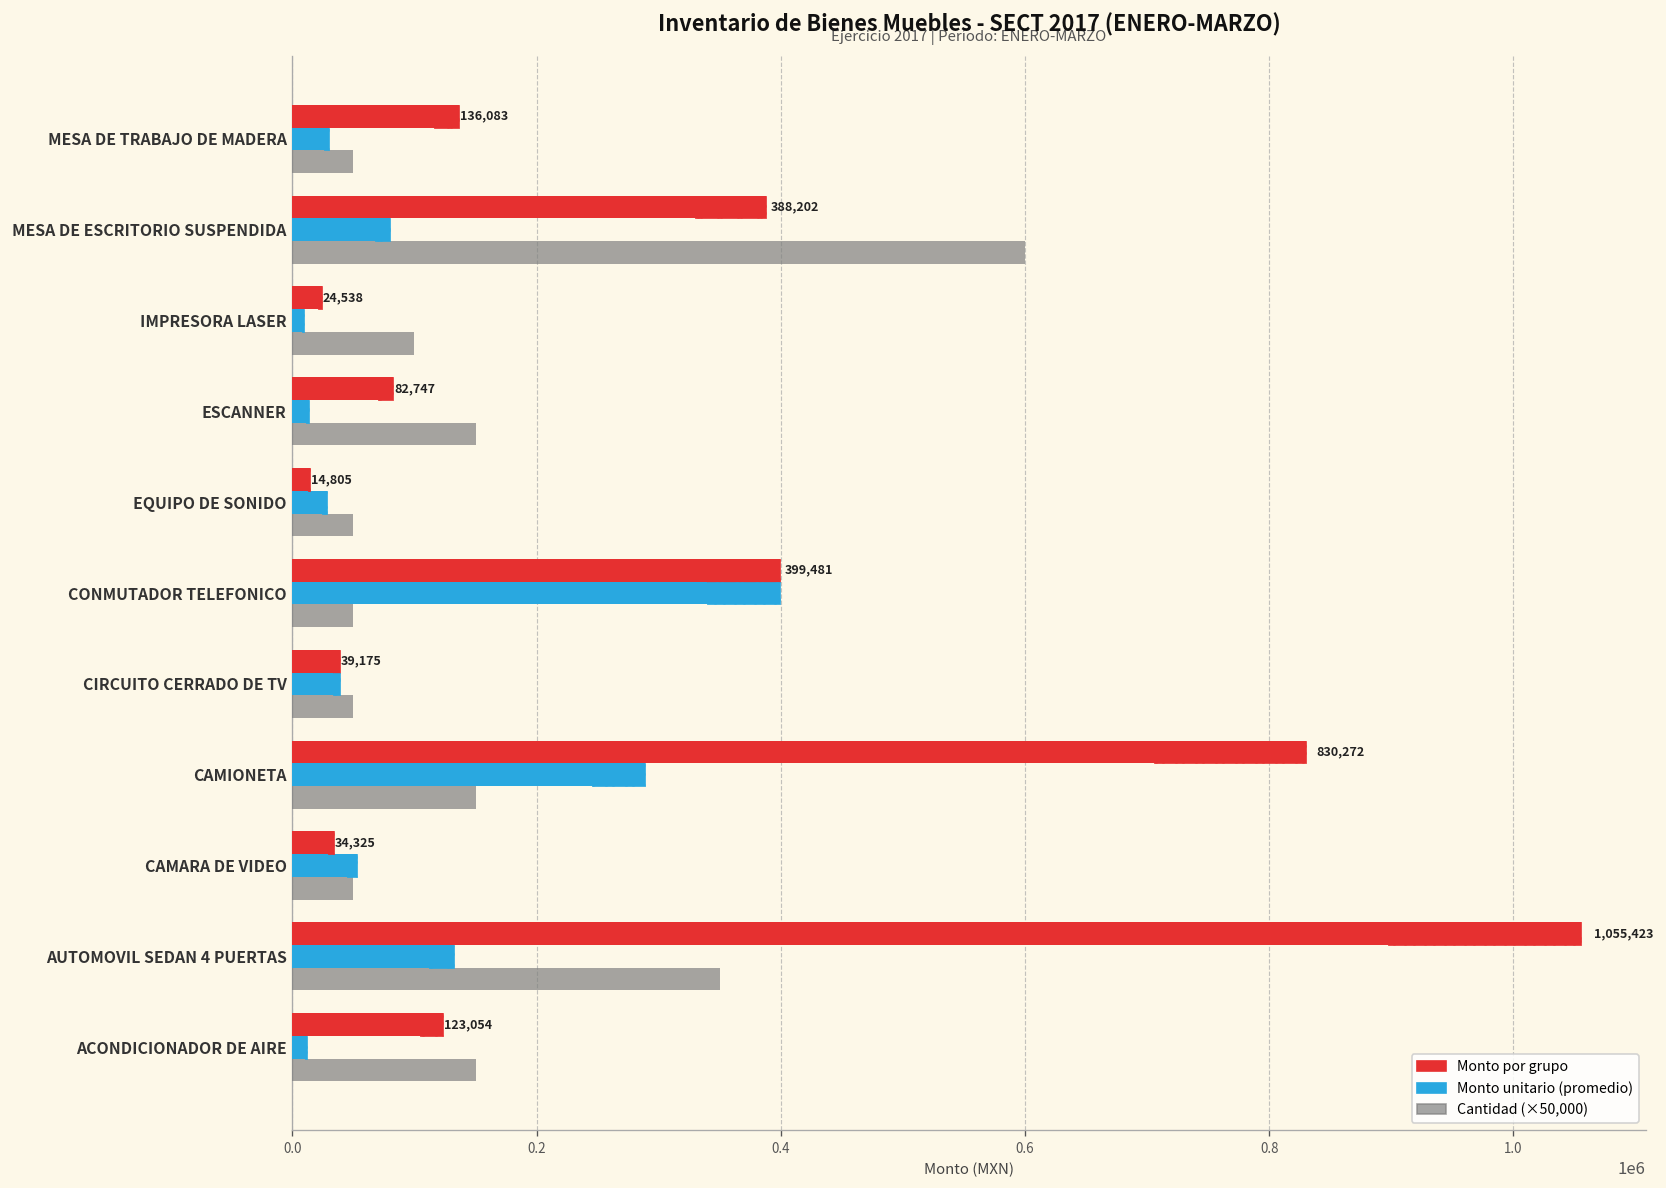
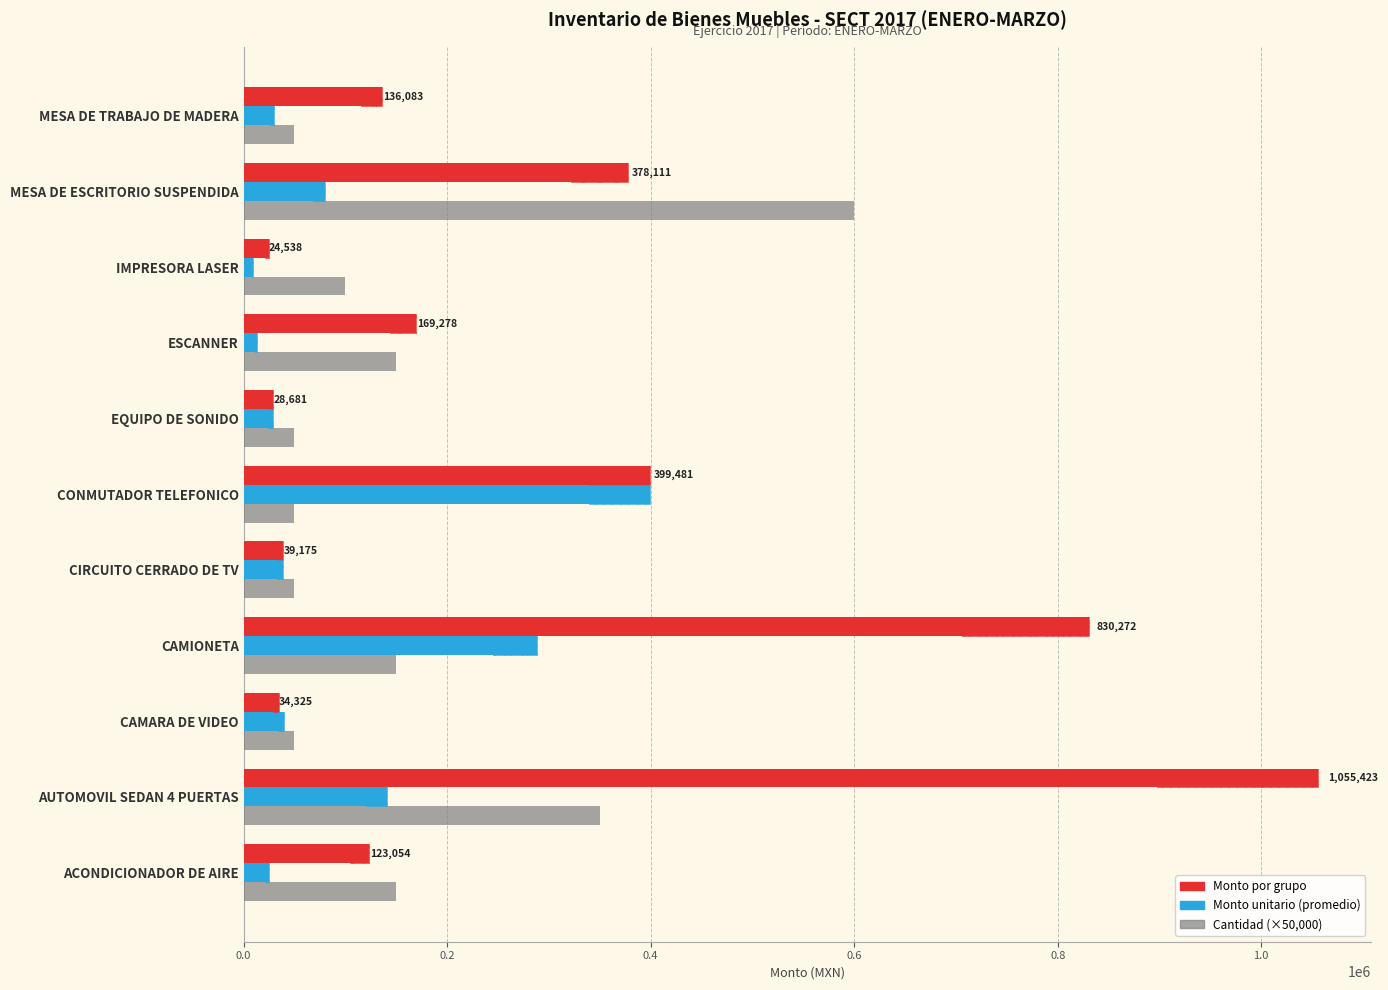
  {
    "Monto por grupo": {
      "MESA DE TRABAJO DE MADERA": "136,083",
-     "MESA DE ESCRITORIO SUSPENDIDA": "388,202",
+     "MESA DE ESCRITORIO SUSPENDIDA": "378,111",
      "IMPRESORA LASER": "24,538",
-     "ESCANNER": "82,747",
-     "EQUIPO DE SONIDO": "14,805",
+     "ESCANNER": "169,278",
+     "EQUIPO DE SONIDO": "28,681",
      "CONMUTADOR TELEFONICO": "399,481",
      "CIRCUITO CERRADO DE TV": "39,175",
      "CAMIONETA": "830,272",
      "CAMARA DE VIDEO": "34,325",
      "AUTOMOVIL SEDAN 4 PUERTAS": "1,055,423",
      "ACONDICIONADOR DE AIRE": "123,054"
    },
    "Monto unitario (promedio)": {
      "MESA DE TRABAJO DE MADERA": "30000",
      "MESA DE ESCRITORIO SUSPENDIDA": "80000",
      "IMPRESORA LASER": "9000",
      "ESCANNER": "13000",
      "CAMIONETA": "288000",
-     "CAMARA DE VIDEO": "53000",
-     "AUTOMOVIL SEDAN 4 PUERTAS": "132000",
-     "ACONDICIONADOR DE AIRE": "12000"
+     "CAMARA DE VIDEO": "39000",
+     "AUTOMOVIL SEDAN 4 PUERTAS": "141000",
+     "ACONDICIONADOR DE AIRE": "25000"
    }
  }
